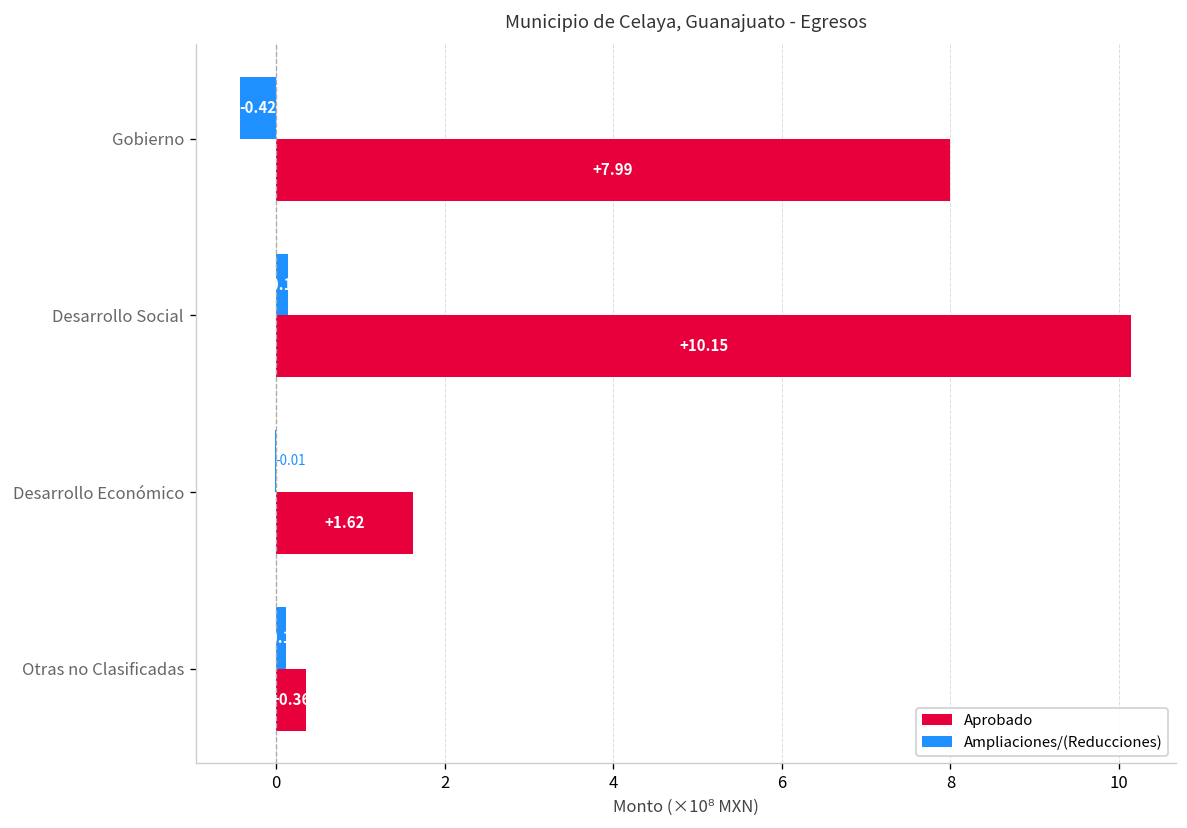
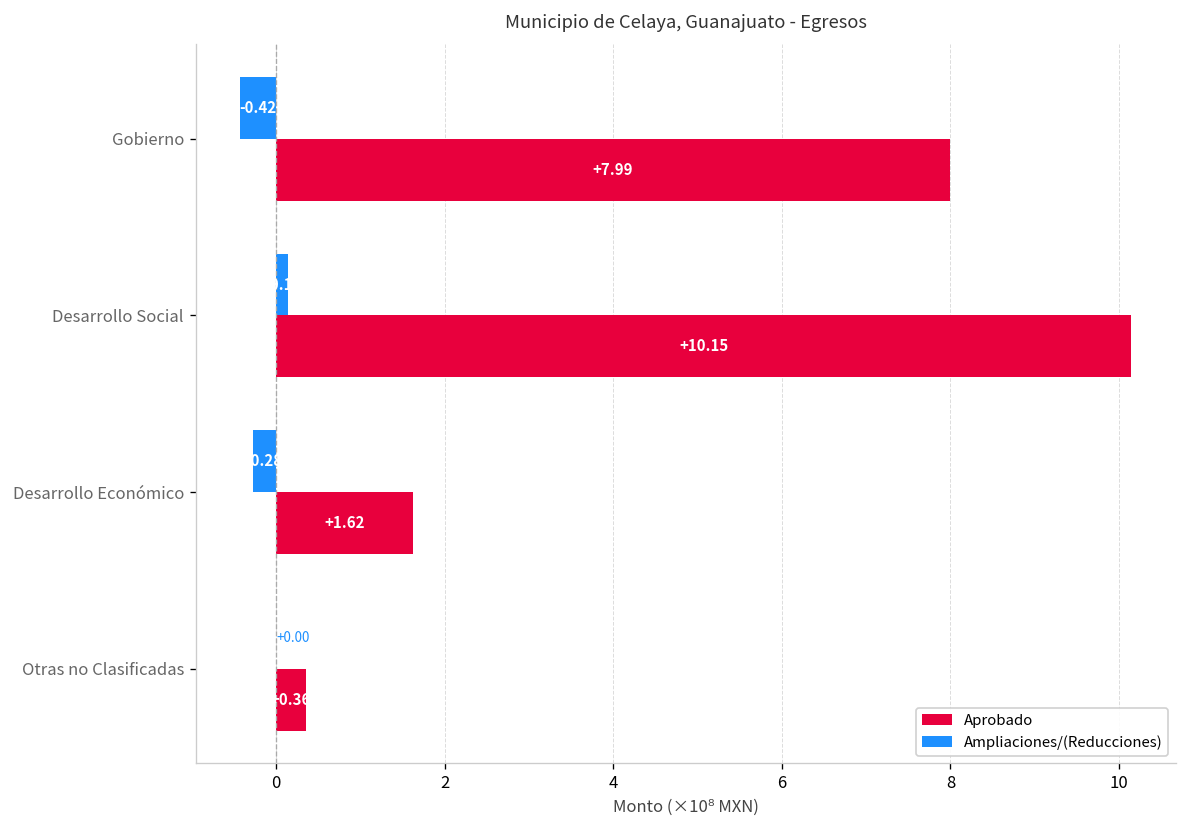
  {
    "Aprobado": {
      "Gobierno": "+7.99",
      "Desarrollo Social": "+10.15",
      "Desarrollo Económico": "+1.62",
      "Otras no Clasificadas": "+0.36"
    },
    "Ampliaciones/(Reducciones)": {
      "Gobierno": "-0.42",
-     "Desarrollo Económico": "-0.01",
-     "Otras no Clasificadas": "0.1"
+     "Desarrollo Económico": "-0.28",
+     "Otras no Clasificadas": "0.0"
    }
  }
